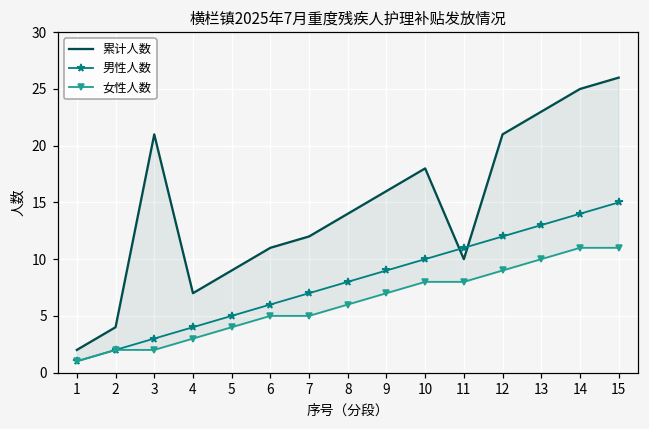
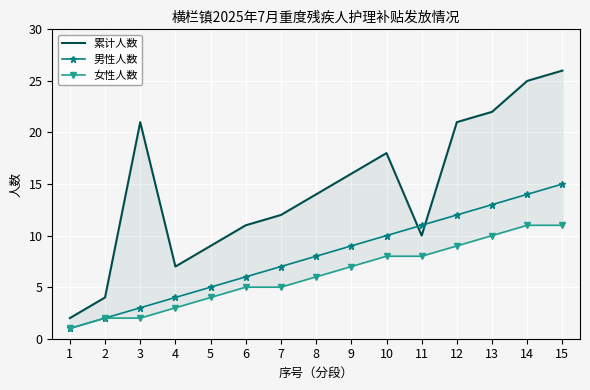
  {
    "累计人数": {
      "1": 2,
      "2": 4,
      "3": 21,
      "4": 7,
      "5": 9,
      "6": 11,
      "7": 12,
      "8": 14,
      "9": 16,
      "10": 18,
      "11": 10,
      "12": 21,
-     "13": 23,
+     "13": 22,
      "14": 25,
      "15": 26
    }
  }
